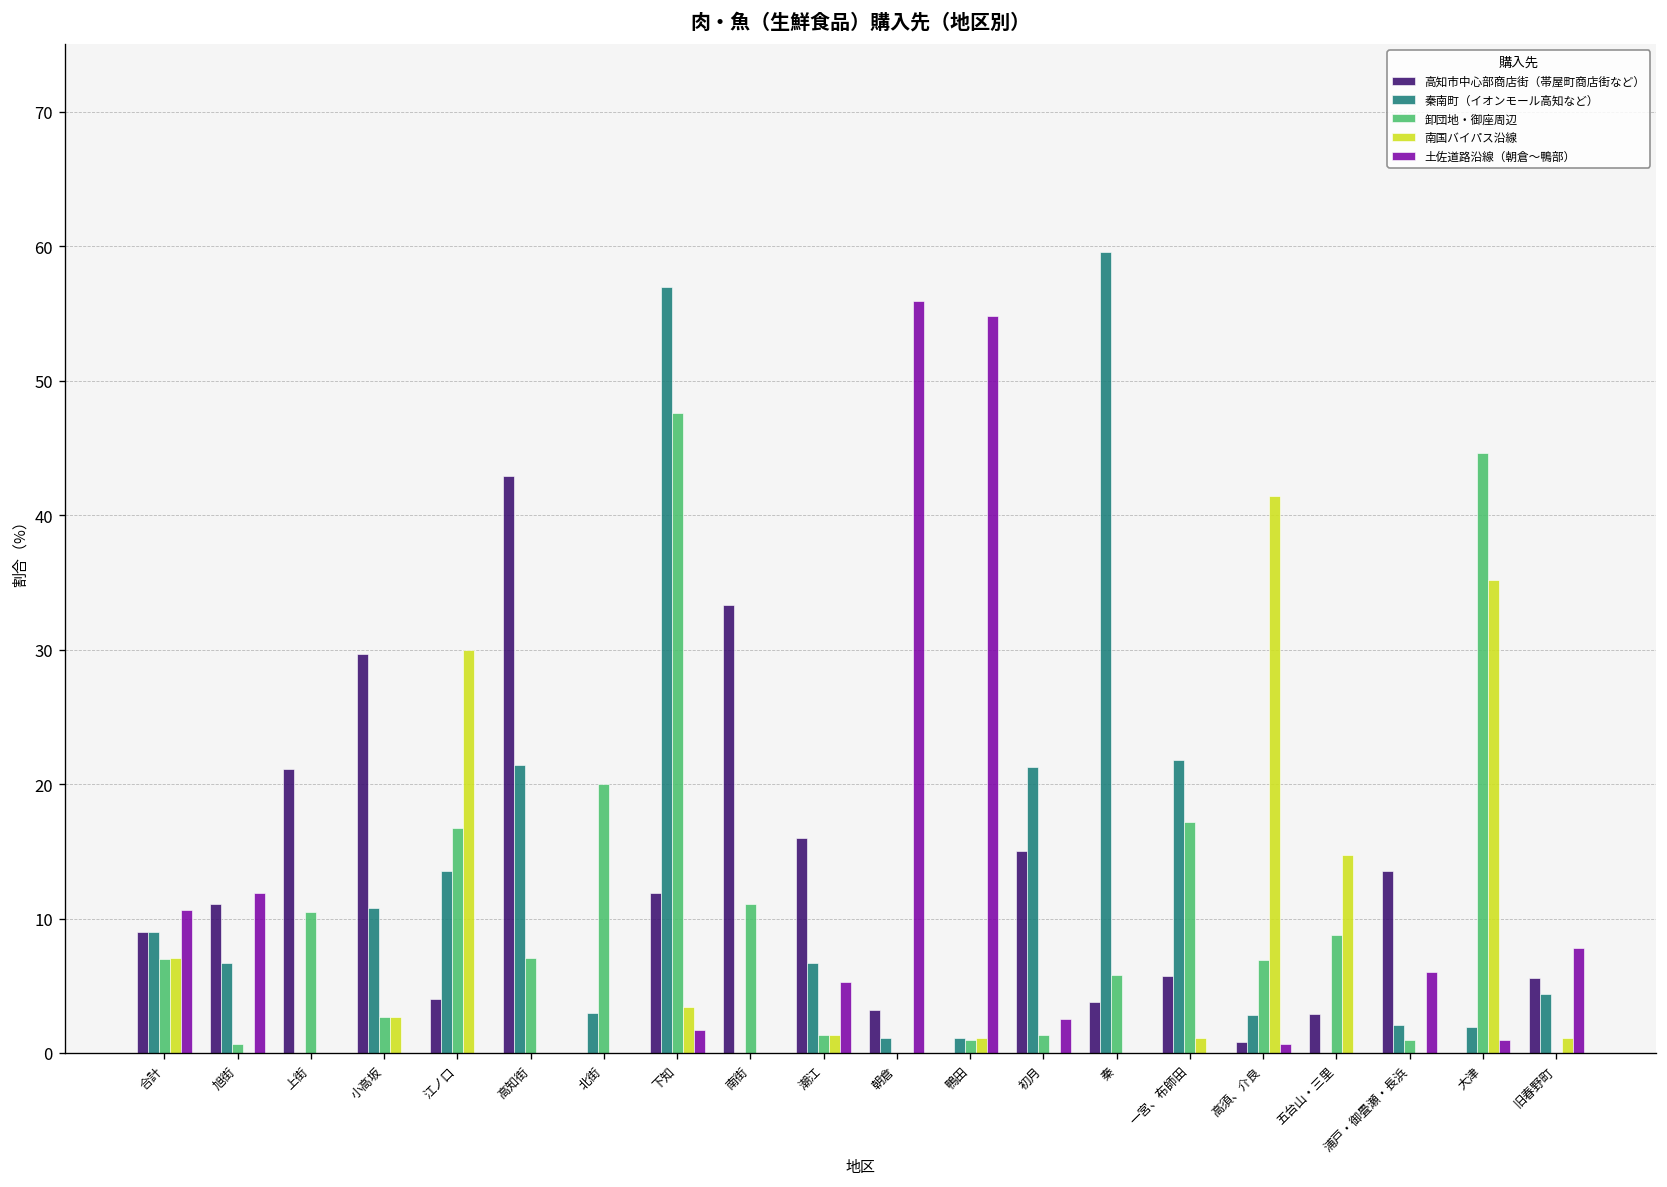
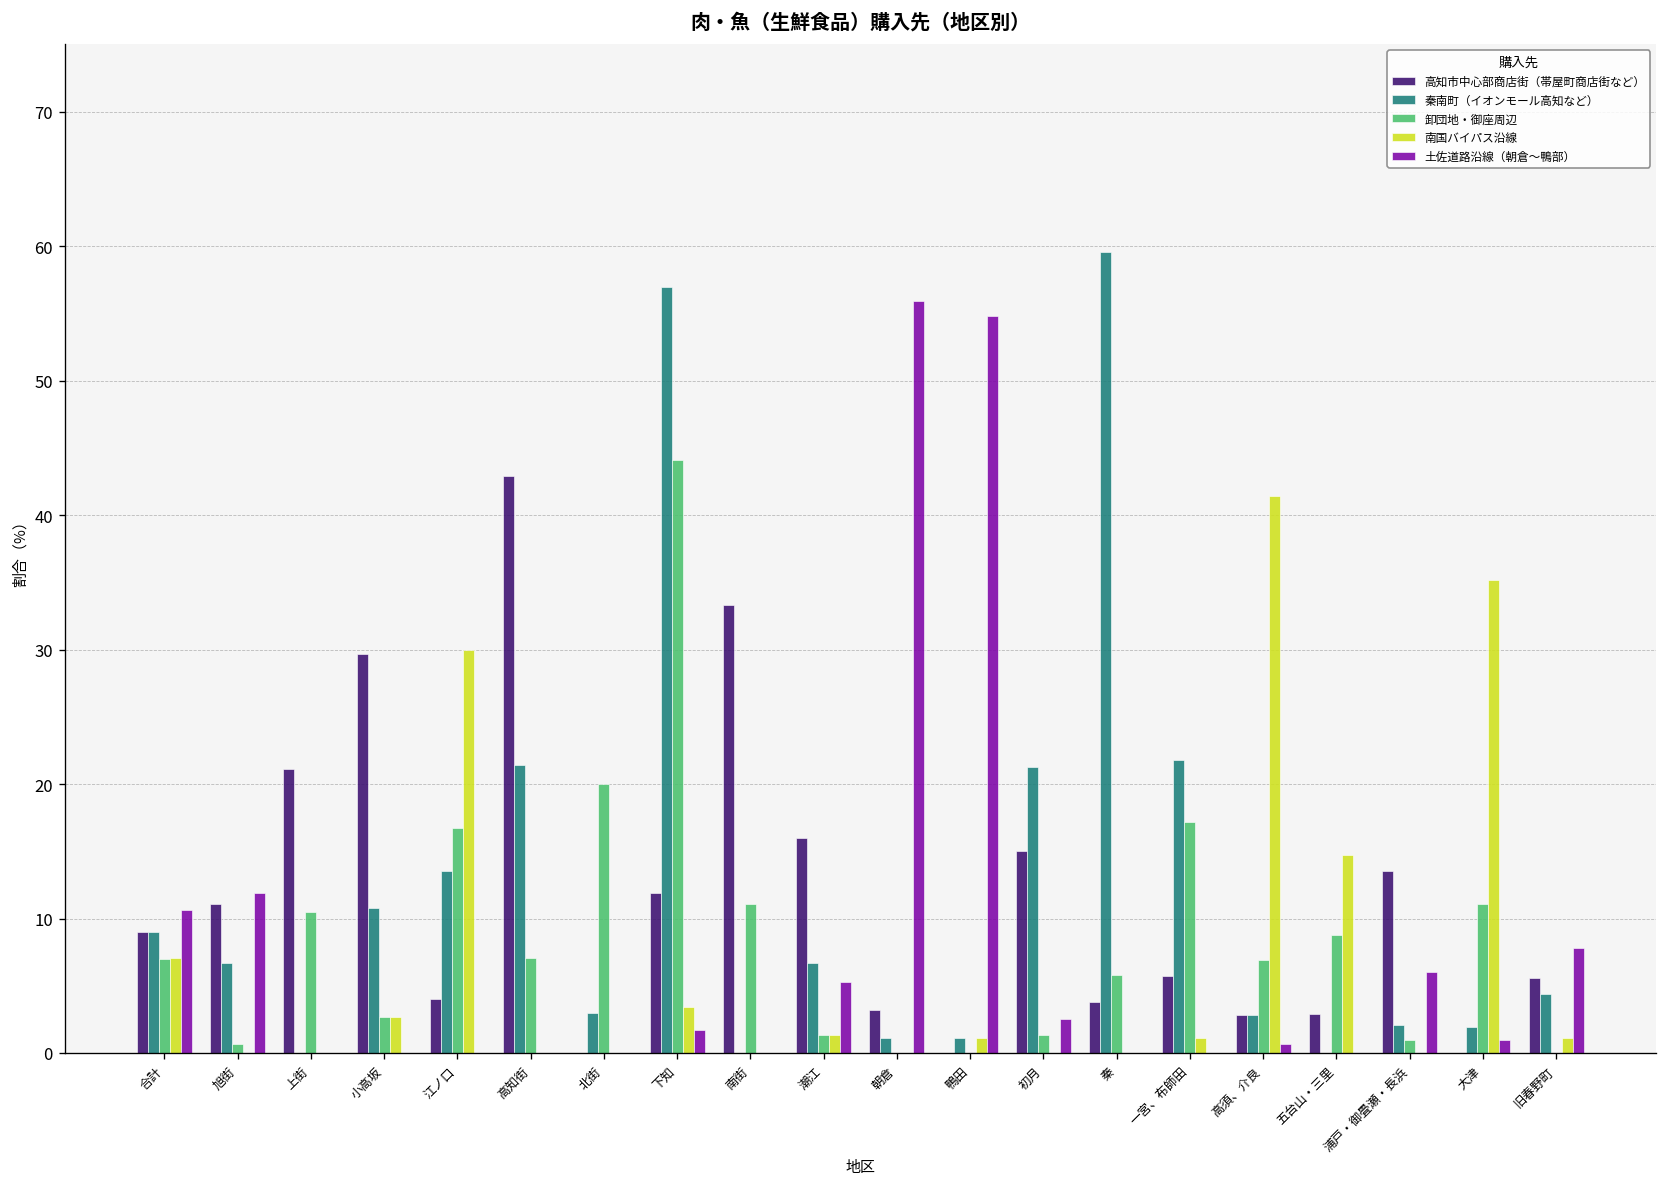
  {
    "高知市中心部商店街（帯屋町商店街など）": {
      "合計": 9.0,
      "旭街": 11.1,
      "上街": 21.1,
      "小高坂": 29.7,
      "江ノ口": 4.0,
      "高知街": 42.9,
      "北街": 0.0,
      "下知": 11.9,
      "南街": 33.3,
      "潮江": 16.0,
      "朝倉": 3.2,
      "鴨田": 0.0,
      "初月": 15.0,
      "秦": 3.8,
      "一宮、布師田": 5.7,
-     "高須、介良": 0.8,
+     "高須、介良": 2.8,
      "五台山・三里": 2.9,
      "浦戸・御畳瀬・長浜": 13.5,
      "大津": 0.0,
      "旧春野町": 5.6
    },
    "秦南町（イオンモール高知など）": {
      "合計": 9.0,
      "旭街": 6.7,
      "上街": 0.0,
      "小高坂": 10.8,
      "江ノ口": 13.5,
      "高知街": 21.4,
      "北街": 3.0,
      "下知": 57.0,
      "南街": 0.0,
      "潮江": 6.7,
      "朝倉": 1.1,
      "鴨田": 1.1,
      "初月": 21.3,
      "秦": 59.6,
      "一宮、布師田": 21.8,
      "高須、介良": 2.8,
      "五台山・三里": 0.0,
      "浦戸・御畳瀬・長浜": 2.1,
      "大津": 1.9,
      "旧春野町": 4.4
    },
    "卸団地・御座周辺": {
      "合計": 7.0,
      "旭街": 0.7,
      "上街": 10.5,
      "小高坂": 2.7,
      "江ノ口": 16.7,
      "高知街": 7.1,
      "北街": 20.0,
-     "下知": 47.6,
+     "下知": 44.1,
      "南街": 11.1,
      "潮江": 1.3,
      "朝倉": 0.0,
-     "鴨田": 1,
+     "鴨田": 0,
      "初月": 1.3,
      "秦": 5.8,
      "一宮、布師田": 17.2,
      "高須、介良": 6.9,
      "五台山・三里": 8.8,
      "浦戸・御畳瀬・長浜": 1.0,
-     "大津": 44.6,
+     "大津": 11.1,
      "旧春野町": 0.0
    },
    "南国バイパス沿線": {
      "合計": 7.1,
      "旭街": 0.0,
      "上街": 0.0,
      "小高坂": 2.7,
      "江ノ口": 30.0,
      "高知街": 0.0,
      "北街": 0.0,
      "下知": 3.4,
      "南街": 0.0,
      "潮江": 1.3,
      "朝倉": 0.0,
      "鴨田": 1.1,
      "初月": 0.0,
      "秦": 0.0,
      "一宮、布師田": 1.1,
      "高須、介良": 41.4,
      "五台山・三里": 14.7,
      "浦戸・御畳瀬・長浜": 0.0,
      "大津": 35.2,
      "旧春野町": 1.1
    },
    "土佐道路沿線（朝倉～鴨部）": {
      "合計": 10.6,
      "旭街": 11.9,
      "上街": 0.0,
      "小高坂": 0.0,
      "江ノ口": 0.0,
      "高知街": 0.0,
      "北街": 0.0,
      "下知": 1.7,
      "南街": 0.0,
      "潮江": 5.3,
      "朝倉": 55.9,
      "鴨田": 54.8,
      "初月": 2.5,
      "秦": 0.0,
      "一宮、布師田": 0.0,
      "高須、介良": 0.7,
      "五台山・三里": 0.0,
      "浦戸・御畳瀬・長浜": 6.0,
      "大津": 1.0,
      "旧春野町": 7.8
    }
  }
